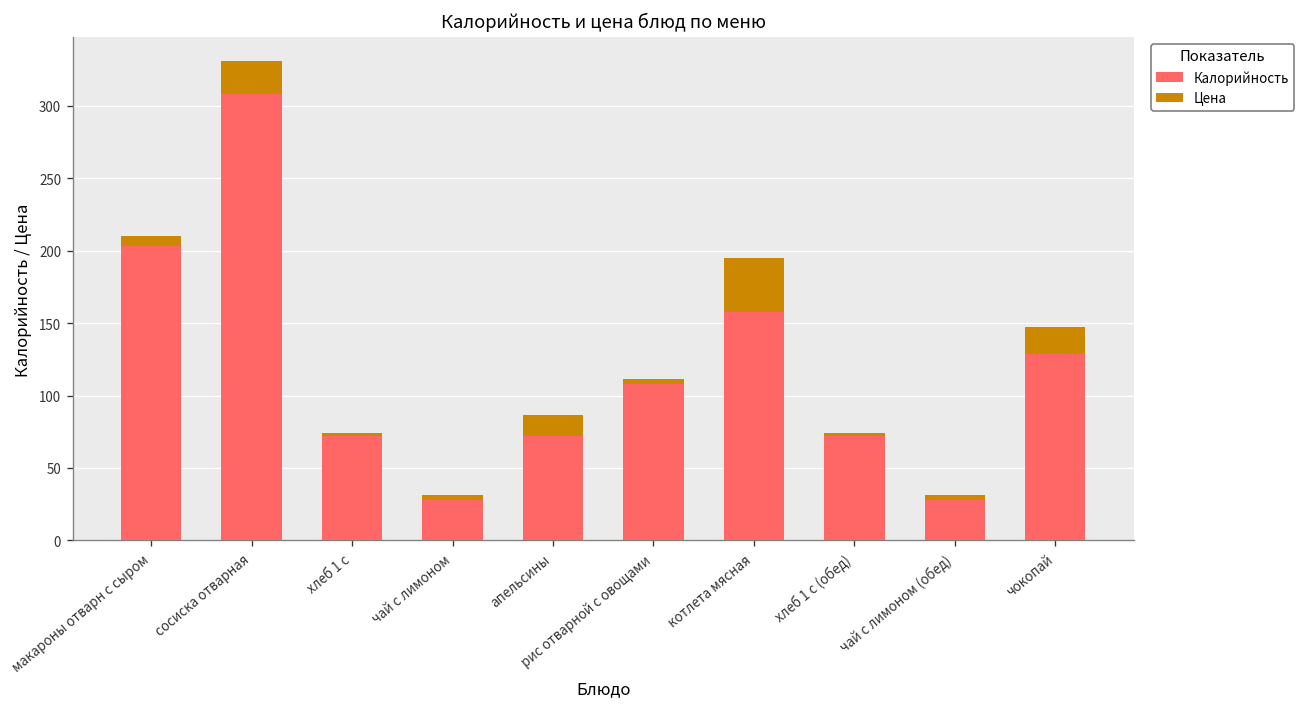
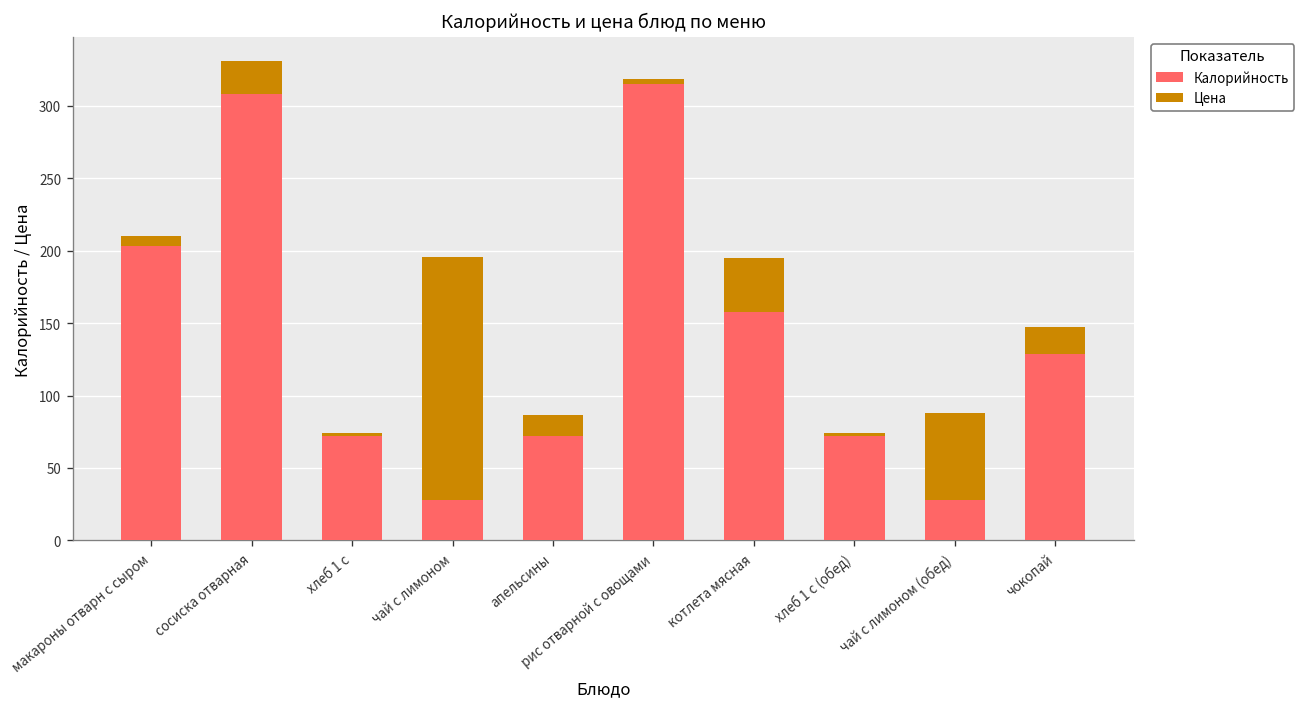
  {
    "Калорийность": {
      "макароны отварн с сыром": 203,
      "сосиска отварная": 308,
      "хлеб 1 с": 72,
      "чай с лимоном": 28,
      "апельсины": 72,
-     "рис отварной с овощами": 108,
+     "рис отварной с овощами": 315,
      "котлета мясная": 158,
      "хлеб 1 с (обед)": 72,
      "чай с лимоном (обед)": 28,
      "чокопай": 129
    },
    "Цена": {
      "макароны отварн с сыром": 7,
      "сосиска отварная": 23,
      "хлеб 1 с": 2,
-     "чай с лимоном": 4,
+     "чай с лимоном": 168,
      "апельсины": 14,
      "рис отварной с овощами": 4,
      "котлета мясная": 37,
      "хлеб 1 с (обед)": 2,
-     "чай с лимоном (обед)": 4,
+     "чай с лимоном (обед)": 60,
      "чокопай": 18
    }
  }
